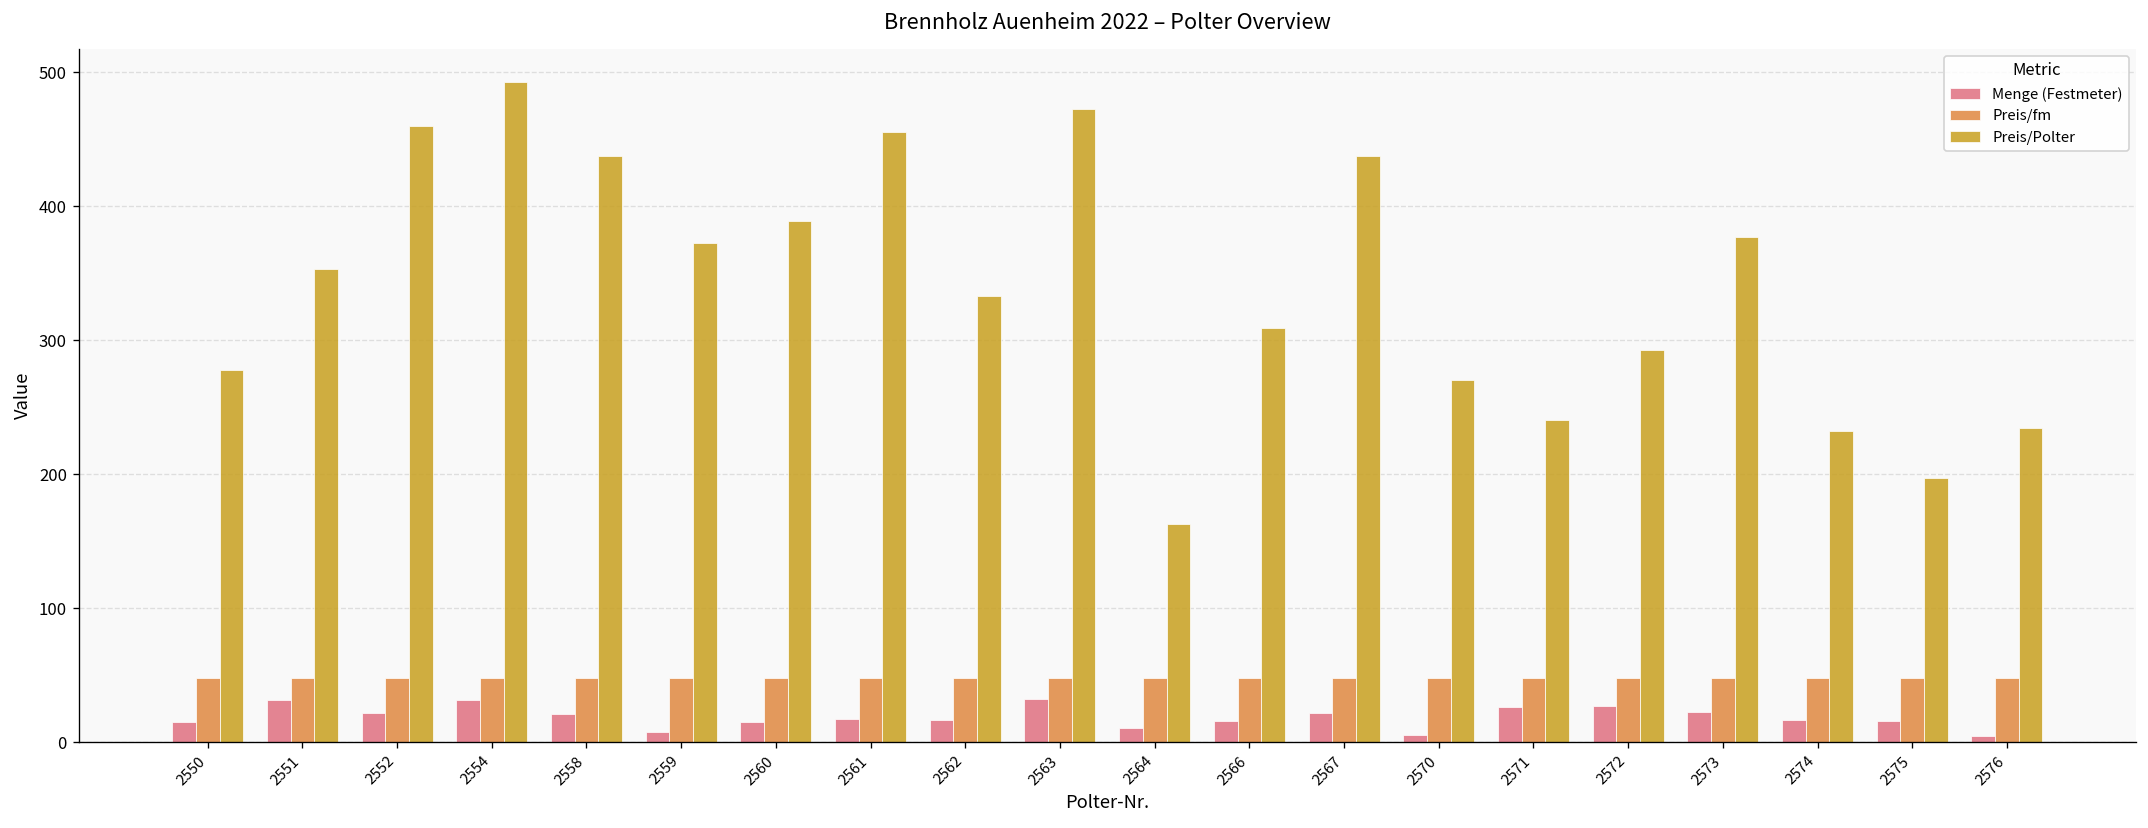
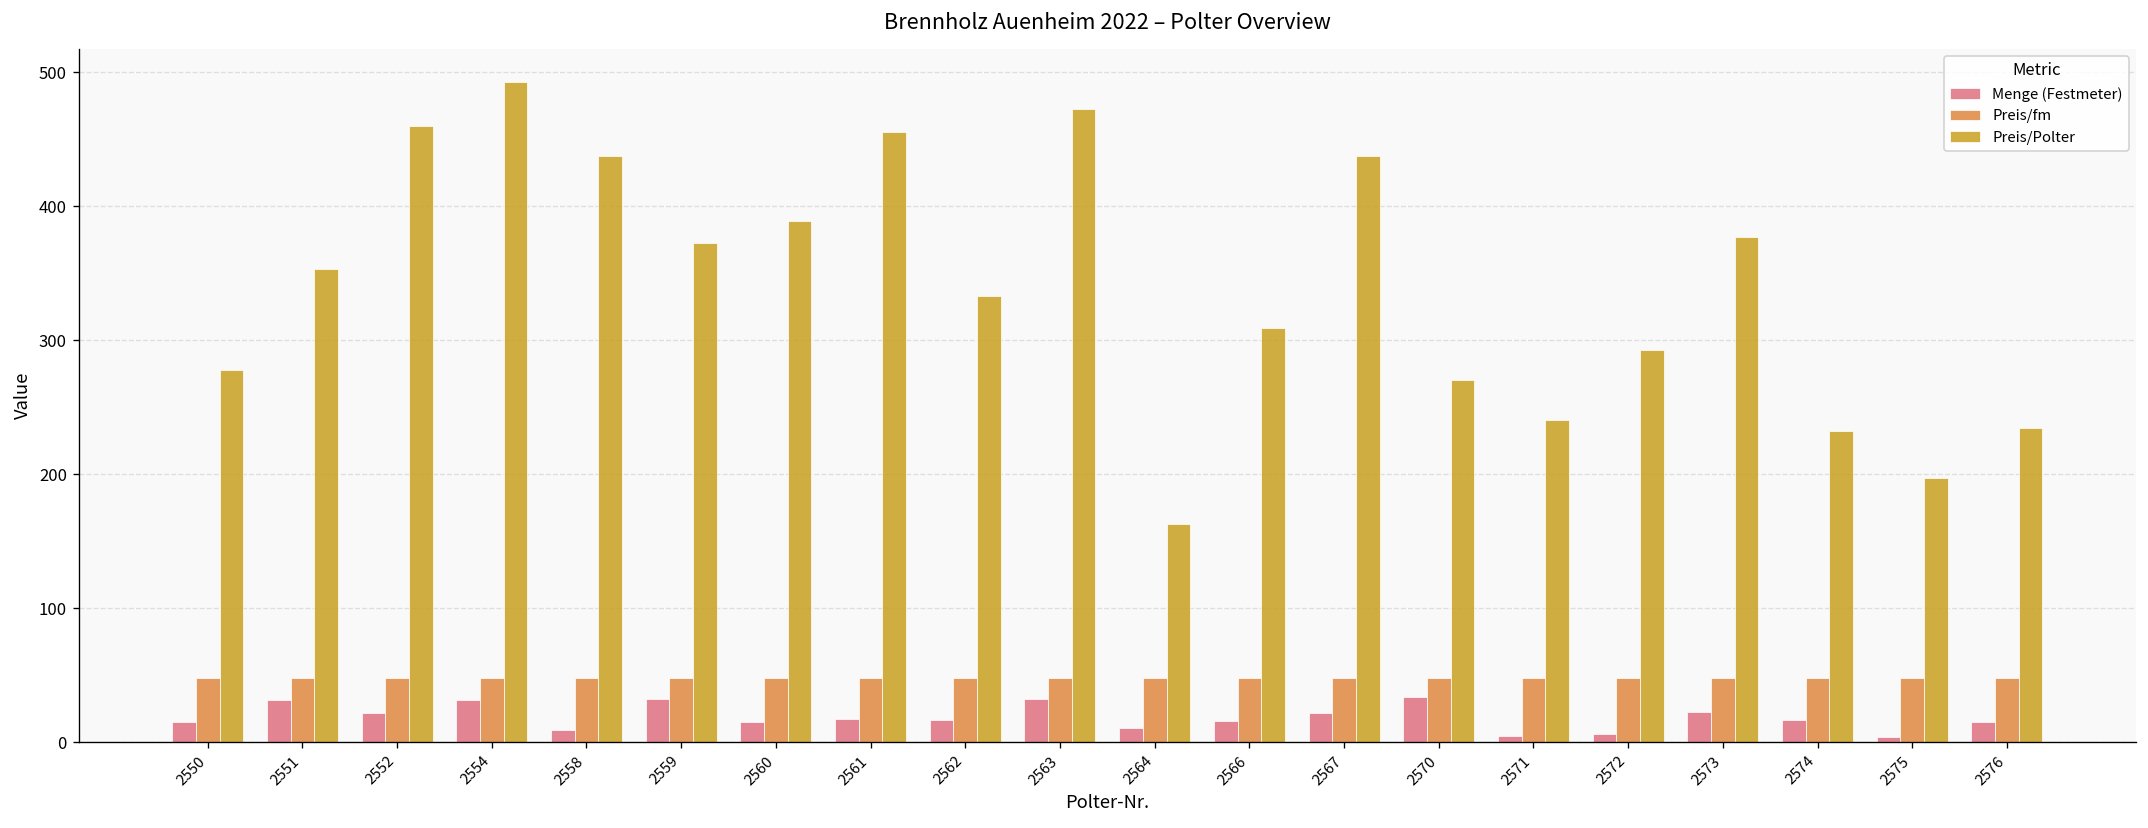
  {
    "Menge (Festmeter)": {
      "2550": 15,
      "2551": 32,
      "2552": 22,
      "2554": 32,
-     "2558": 21,
-     "2559": 8,
+     "2558": 9,
+     "2559": 32,
      "2560": 15,
      "2561": 18,
      "2562": 17,
      "2563": 33,
      "2564": 11,
      "2566": 16,
      "2567": 22,
-     "2570": 6,
-     "2571": 27,
-     "2572": 27,
+     "2570": 34,
+     "2571": 5,
+     "2572": 6,
      "2573": 23,
      "2574": 17,
-     "2575": 16,
-     "2576": 5
+     "2575": 4,
+     "2576": 15
    }
  }
